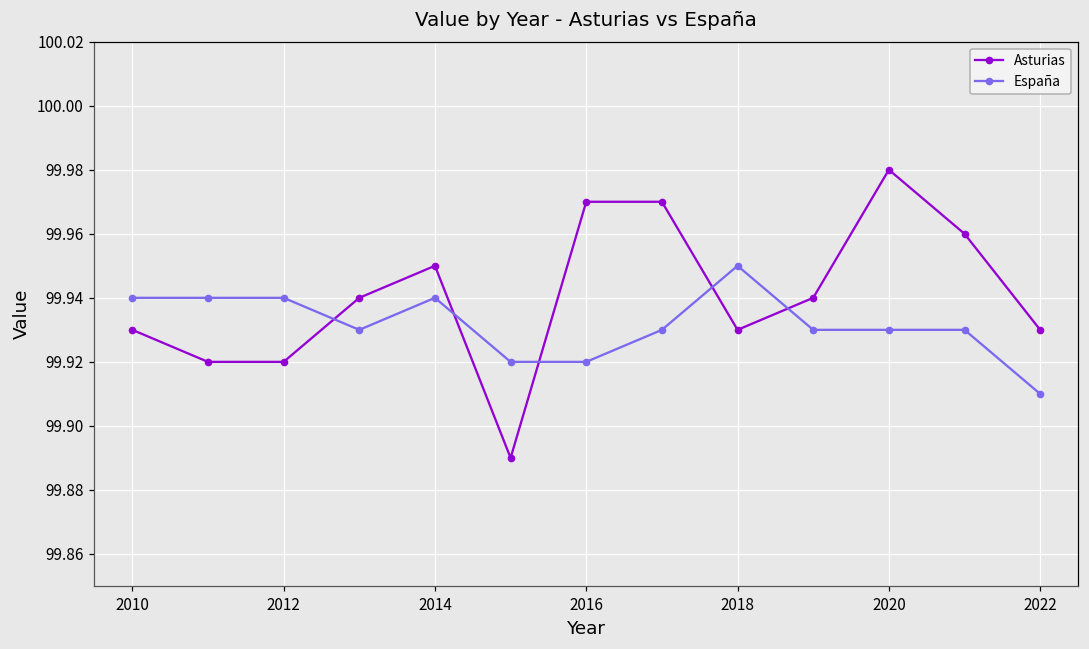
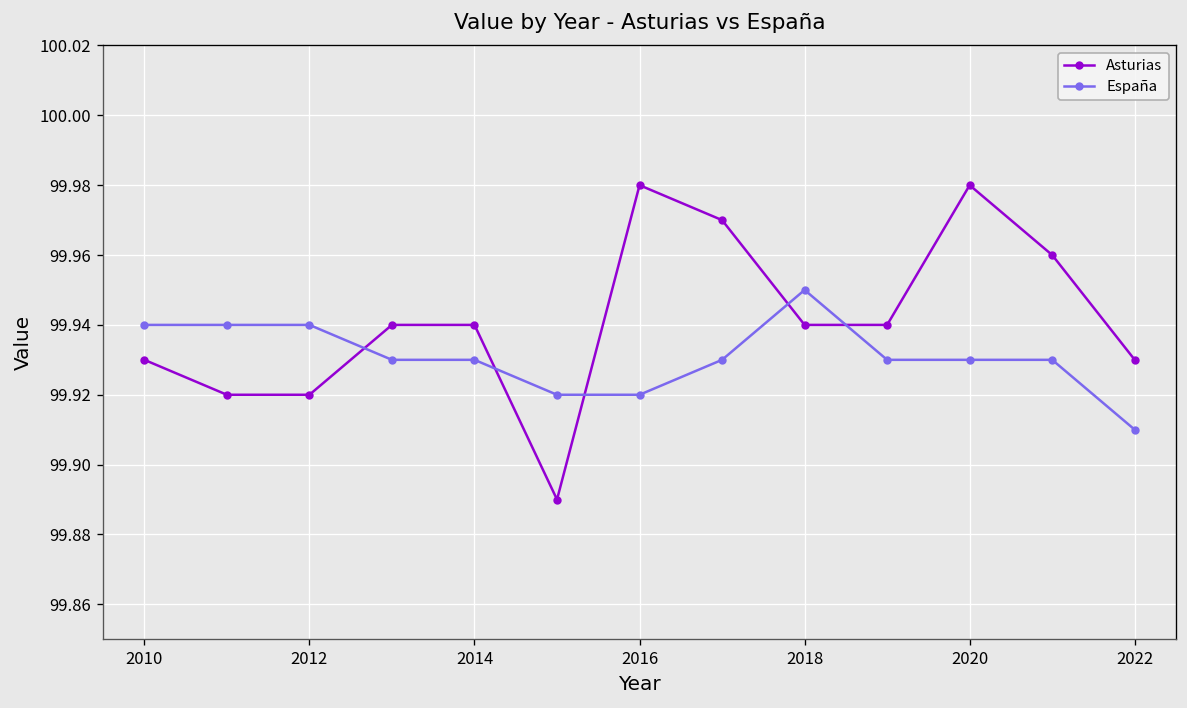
  {
    "Asturias": {
      "2010": 99.93,
      "2012": 99.92,
-     "2014": 99.95,
-     "2016": 99.97,
-     "2018": 99.93,
+     "2014": 99.94,
+     "2016": 99.98,
+     "2018": 99.94,
      "2020": 99.98,
      "2022": 99.93
    },
    "España": {
      "2010": 99.94,
      "2012": 99.94,
-     "2014": 99.94,
+     "2014": 99.93,
      "2016": 99.92,
      "2018": 99.95,
      "2020": 99.93,
      "2022": 99.91
    }
  }
